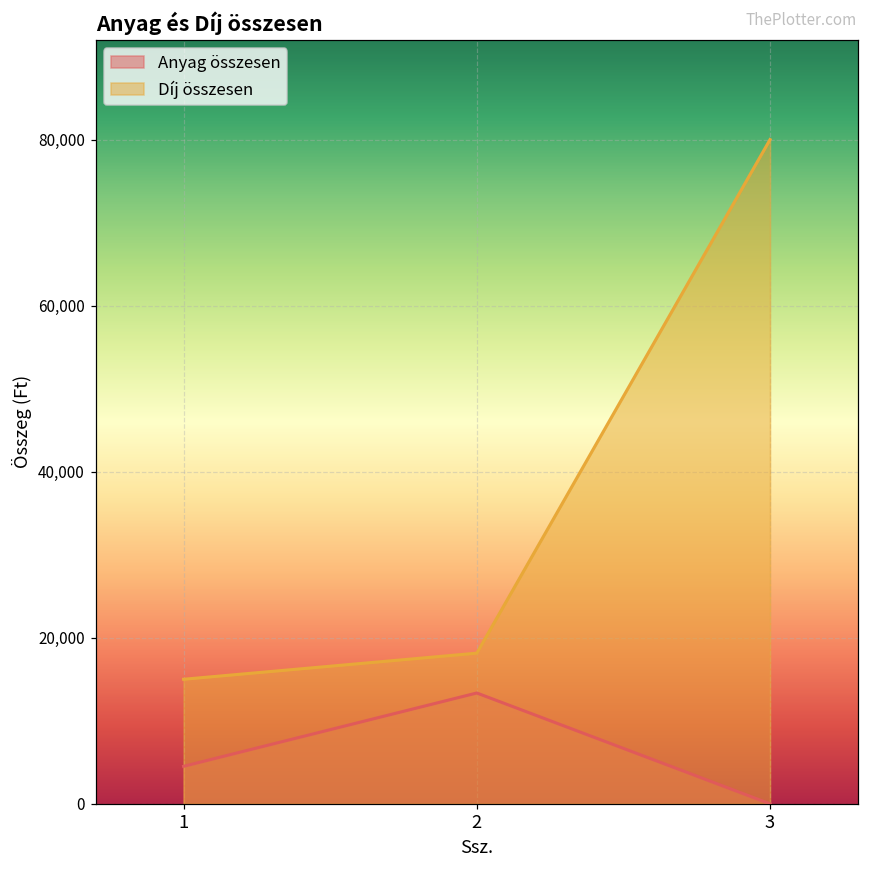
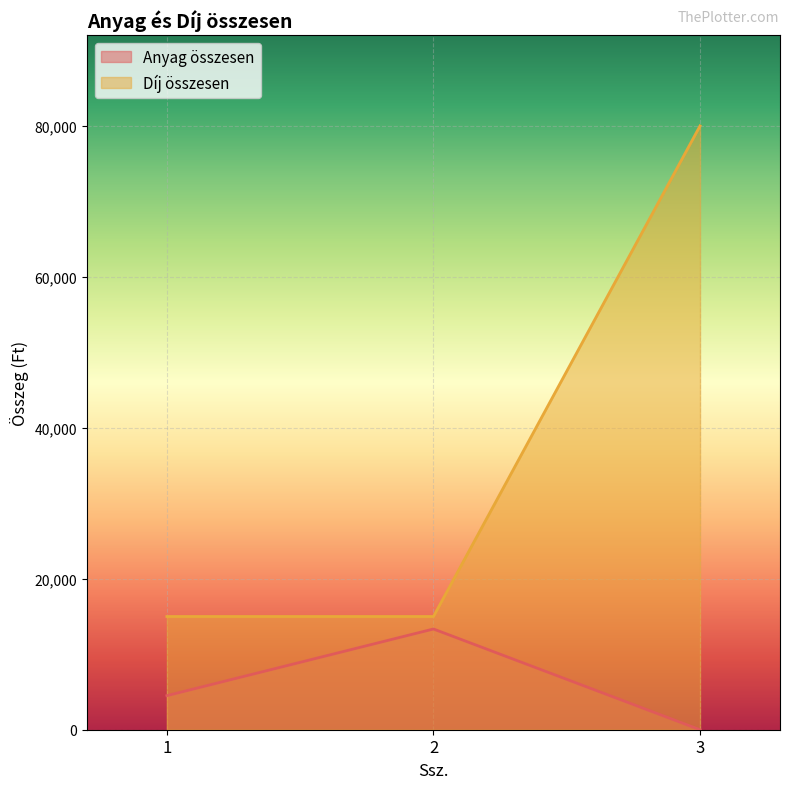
  {
    "Anyag összesen": {
      "1": "5,000",
      "2": "13,000",
      "3": "0"
    },
    "Díj összesen": {
      "1": "15,000",
-     "2": "18,000",
+     "2": "15,000",
      "3": "80,000"
    }
  }
